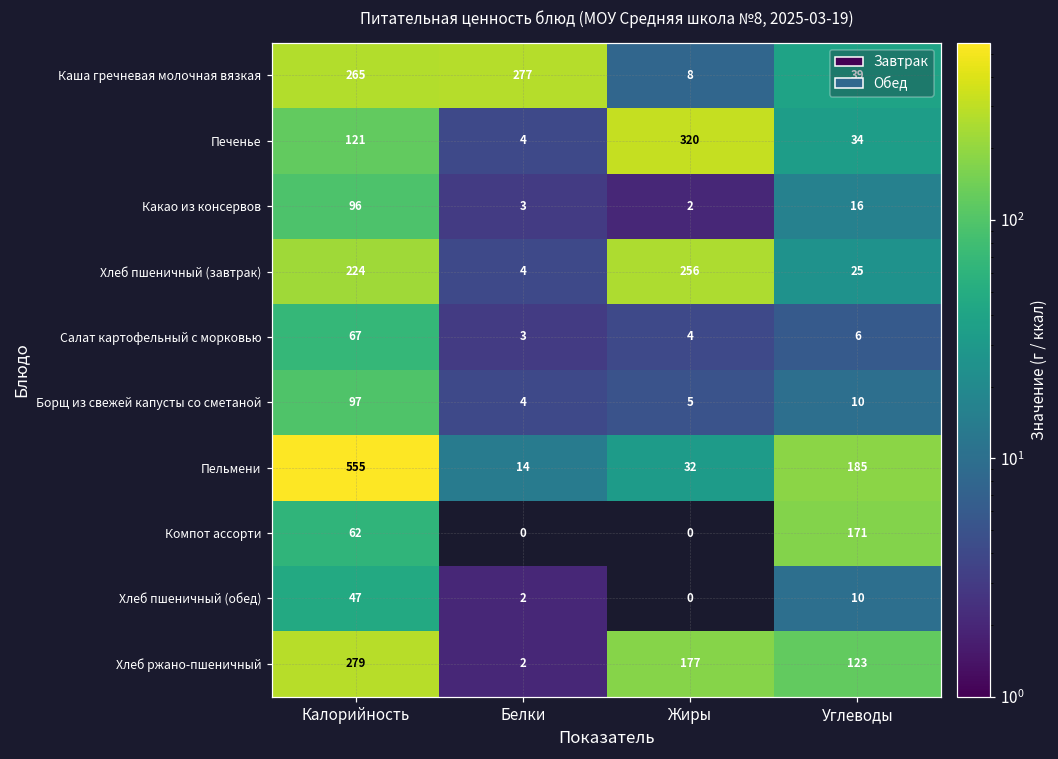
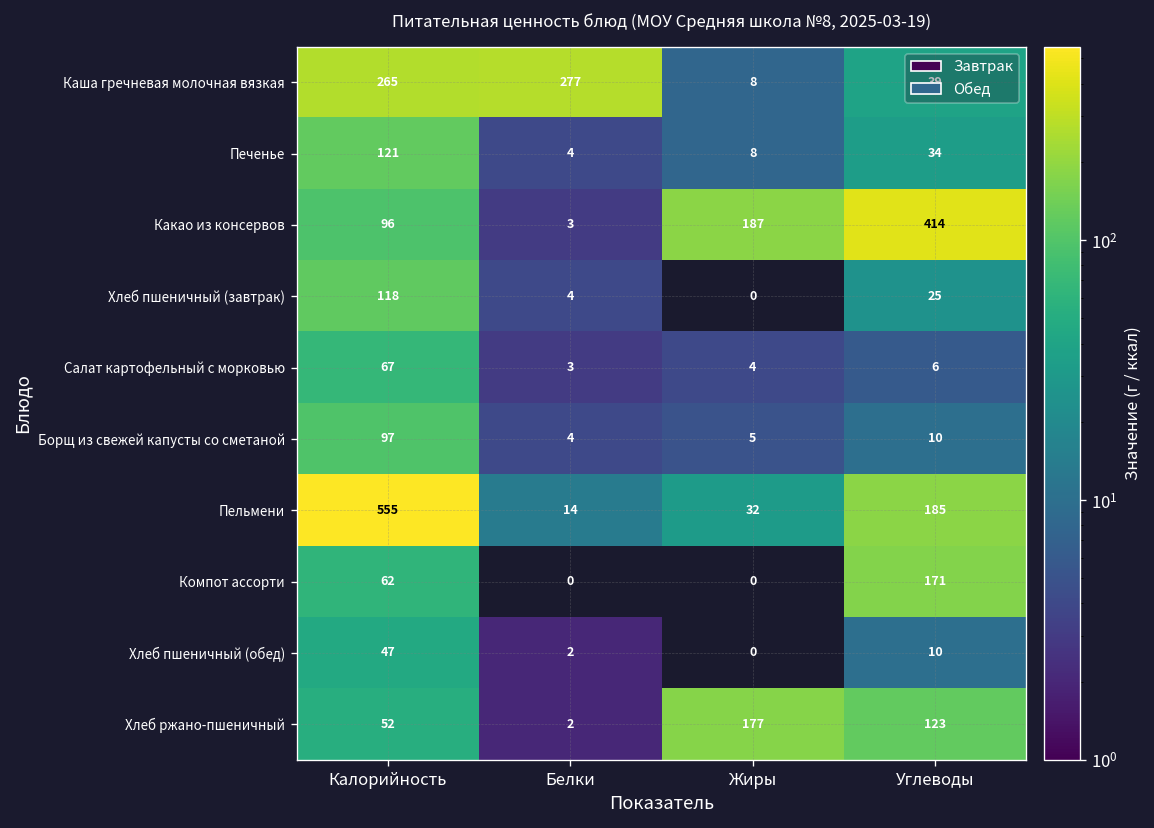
  {
    "Каша гречневая молочная вязкая": {
      "Калорийность": 265,
      "Белки": 277,
      "Жиры": 8
    },
    "Печенье": {
      "Калорийность": 121,
      "Белки": 4,
-     "Жиры": 320,
+     "Жиры": 8,
      "Углеводы": 34
    },
    "Какао из консервов": {
      "Калорийность": 96,
      "Белки": 3,
-     "Жиры": 2,
-     "Углеводы": 16
+     "Жиры": 187,
+     "Углеводы": 414
    },
    "Хлеб пшеничный (завтрак)": {
-     "Калорийность": 224,
+     "Калорийность": 118,
      "Белки": 4,
-     "Жиры": 256,
+     "Жиры": 0,
      "Углеводы": 25
    },
    "Салат картофельный с морковью": {
      "Калорийность": 67,
      "Белки": 3,
      "Жиры": 4,
      "Углеводы": 6
    },
    "Борщ из свежей капусты со сметаной": {
      "Калорийность": 97,
      "Белки": 4,
      "Жиры": 5,
      "Углеводы": 10
    },
    "Пельмени": {
      "Калорийность": 555,
      "Белки": 14,
      "Жиры": 32,
      "Углеводы": 185
    },
    "Компот ассорти": {
      "Калорийность": 62,
      "Белки": 0,
      "Жиры": 0,
      "Углеводы": 171
    },
    "Хлеб пшеничный (обед)": {
      "Калорийность": 47,
      "Белки": 2,
      "Жиры": 0,
      "Углеводы": 10
    },
    "Хлеб ржано-пшеничный": {
-     "Калорийность": 279,
+     "Калорийность": 52,
      "Белки": 2,
      "Жиры": 177,
      "Углеводы": 123
    }
  }
